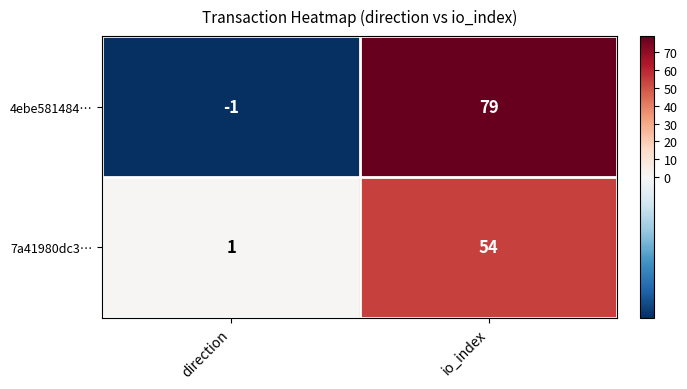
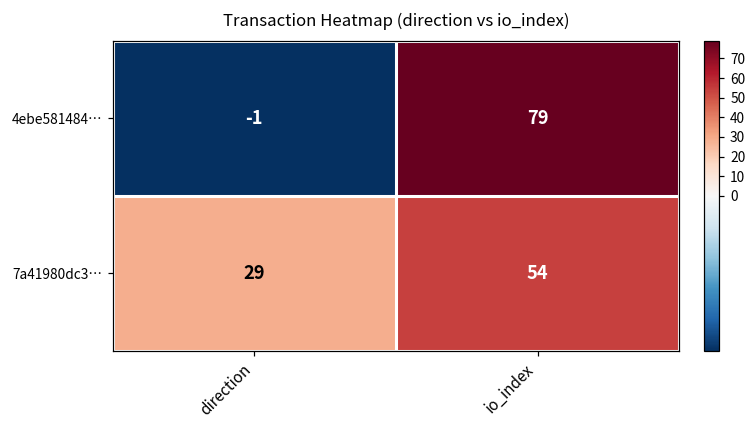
  {
    "4ebe581484…": {
      "direction": -1,
      "io_index": 79
    },
    "7a41980dc3…": {
-     "direction": 1,
+     "direction": 29,
      "io_index": 54
    }
  }
